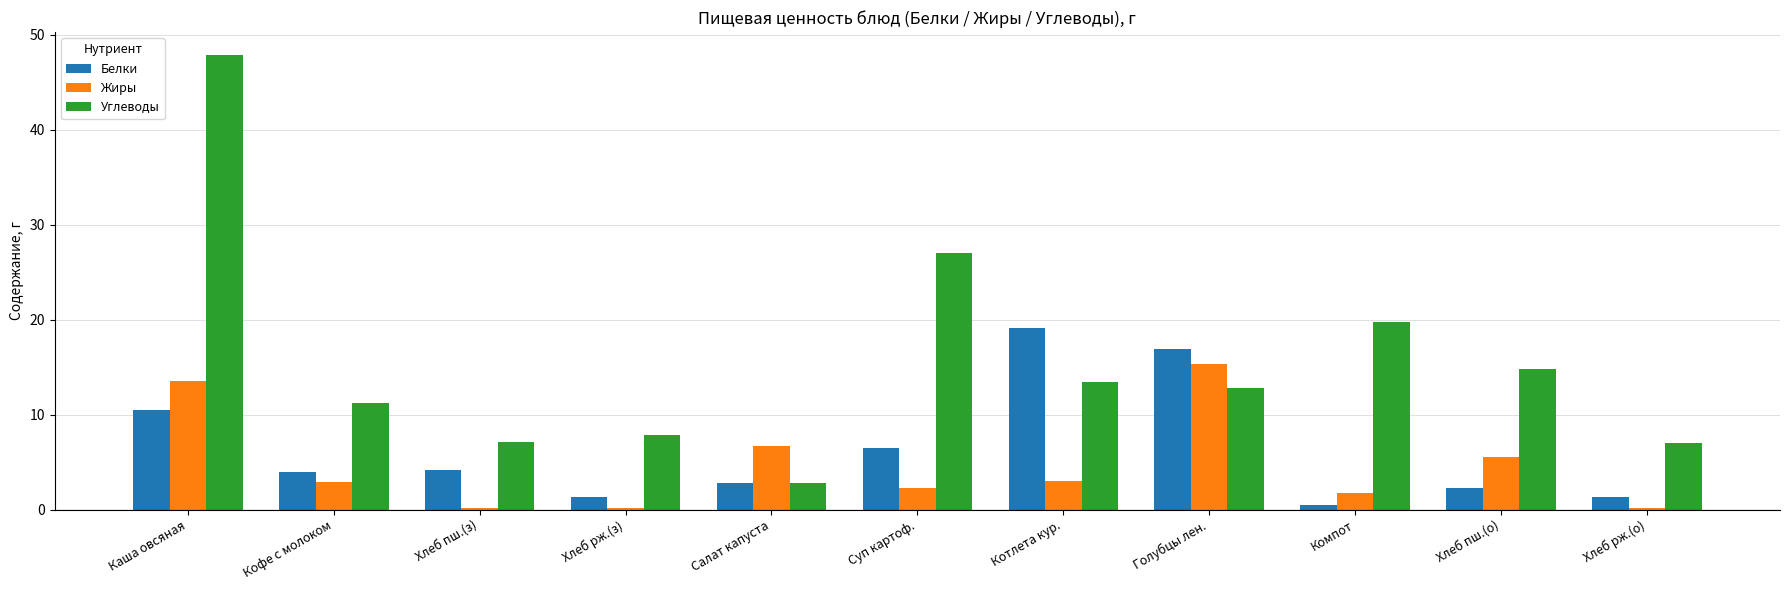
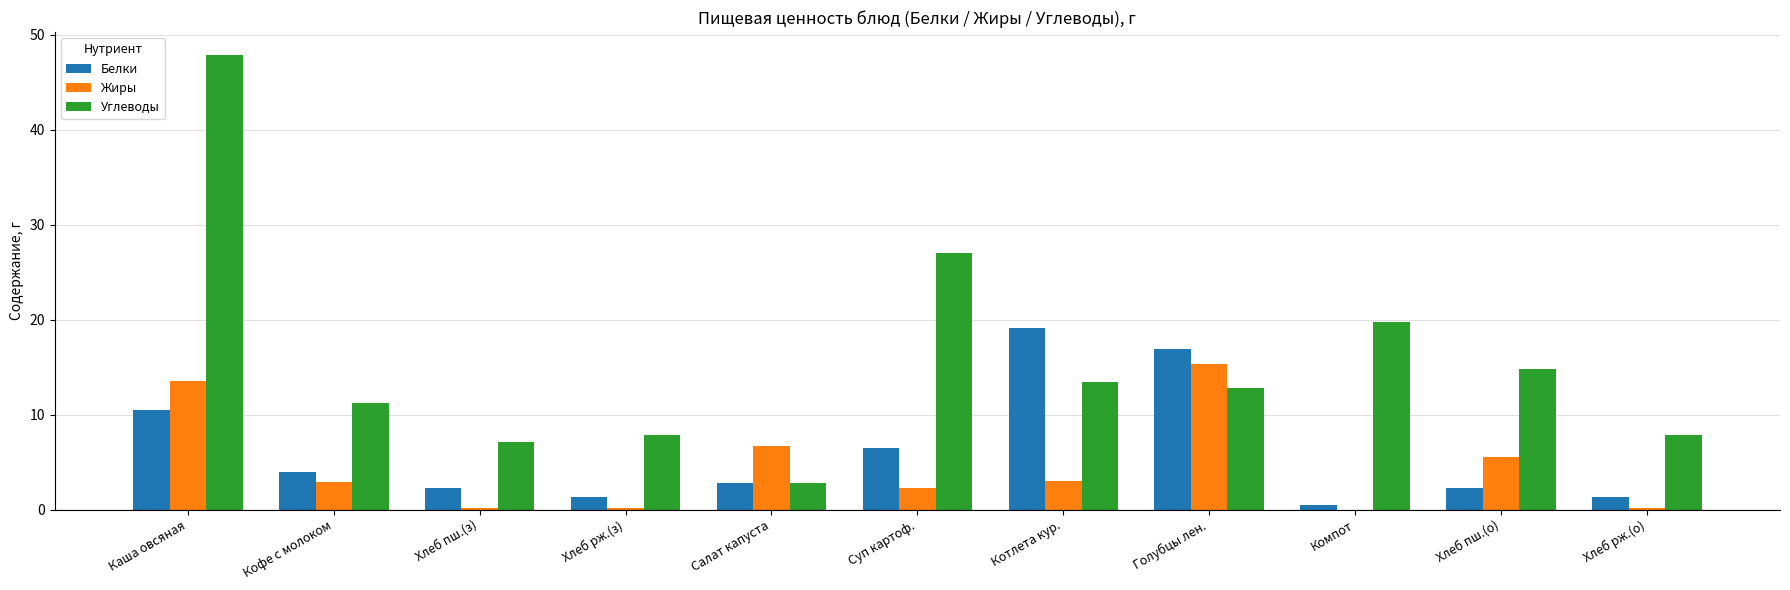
  {
    "Белки": {
      "Каша овсяная": 11,
      "Кофе с молоком": 4,
-     "Хлеб пш.(з)": 4,
+     "Хлеб пш.(з)": 2,
      "Хлеб рж.(з)": 1,
      "Салат капуста": 3,
      "Суп картоф.": 7,
      "Котлета кур.": 19,
      "Голубцы лен.": 17,
      "Компот": 1,
      "Хлеб пш.(о)": 2,
      "Хлеб рж.(о)": 1
    },
    "Жиры": {
      "Каша овсяная": 14,
      "Кофе с молоком": 3,
      "Салат капуста": 7,
      "Суп картоф.": 2,
      "Котлета кур.": 3,
      "Голубцы лен.": 15,
-     "Компот": 2,
+     "Компот": 0,
      "Хлеб пш.(о)": 6
    },
    "Углеводы": {
      "Каша овсяная": 48,
      "Кофе с молоком": 11,
      "Хлеб пш.(з)": 7,
      "Хлеб рж.(з)": 8,
      "Салат капуста": 3,
      "Суп картоф.": 27,
      "Котлета кур.": 13,
      "Голубцы лен.": 13,
      "Компот": 20,
      "Хлеб пш.(о)": 15,
-     "Хлеб рж.(о)": 7
+     "Хлеб рж.(о)": 8
    }
  }
